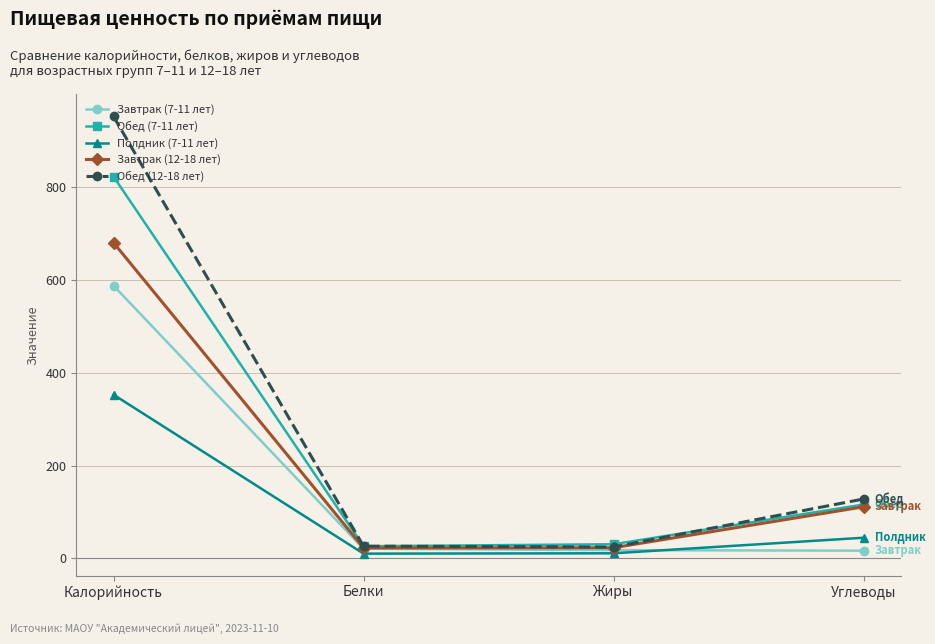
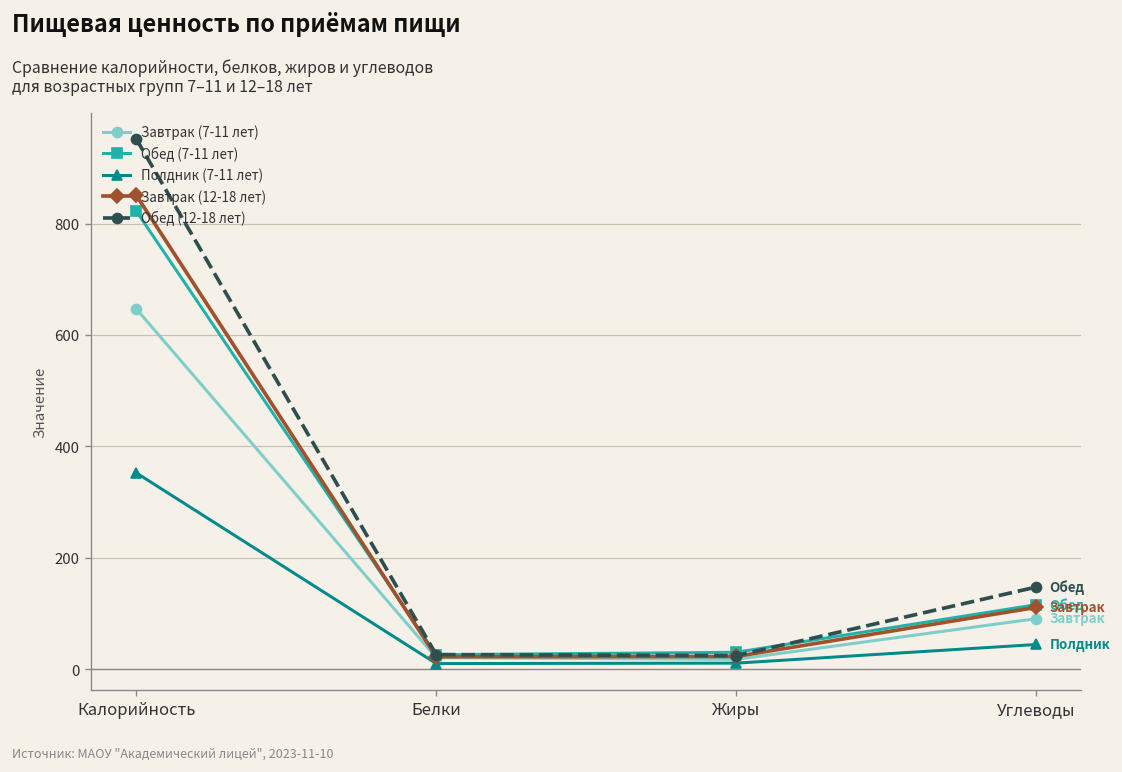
  {
    "Завтрак (7-11 лет)": {
-     "Калорийность": 590,
-     "Углеводы": 20
+     "Калорийность": 650,
+     "Углеводы": 90
    },
    "Завтрак (12-18 лет)": {
-     "Калорийность": 680
+     "Калорийность": 850
    },
    "Обед (12-18 лет)": {
      "Калорийность": 950,
-     "Углеводы": 130
+     "Углеводы": 150
    }
  }
